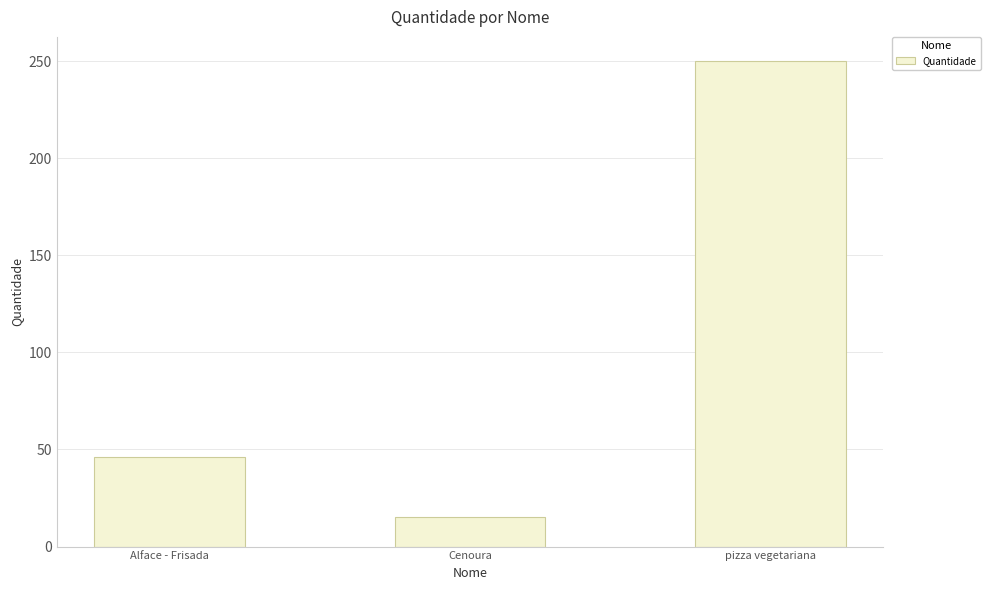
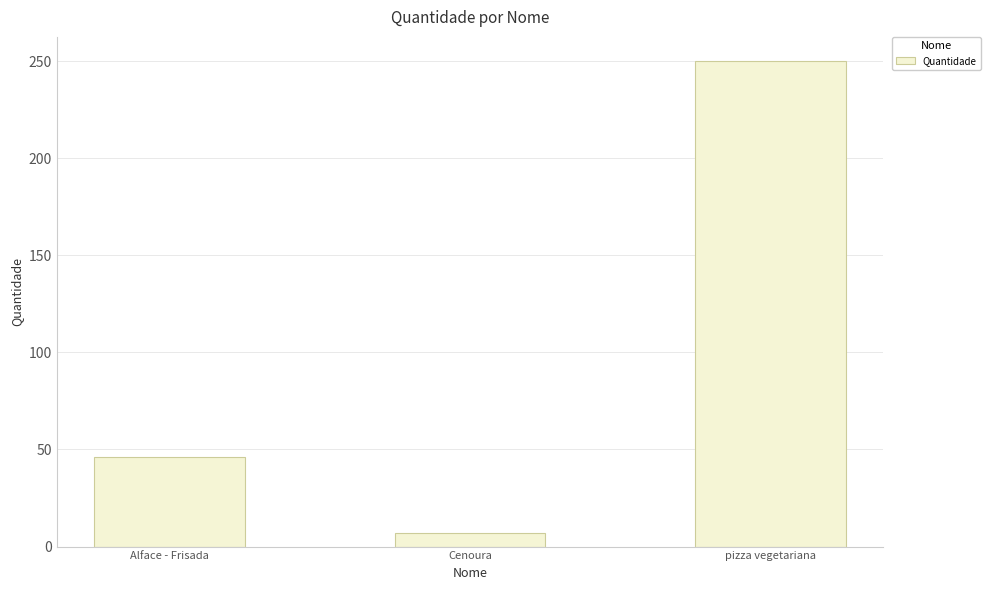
  {
    "Alface - Frisada": 46,
-   "Cenoura": 15,
+   "Cenoura": 7,
    "pizza vegetariana": 250
  }
